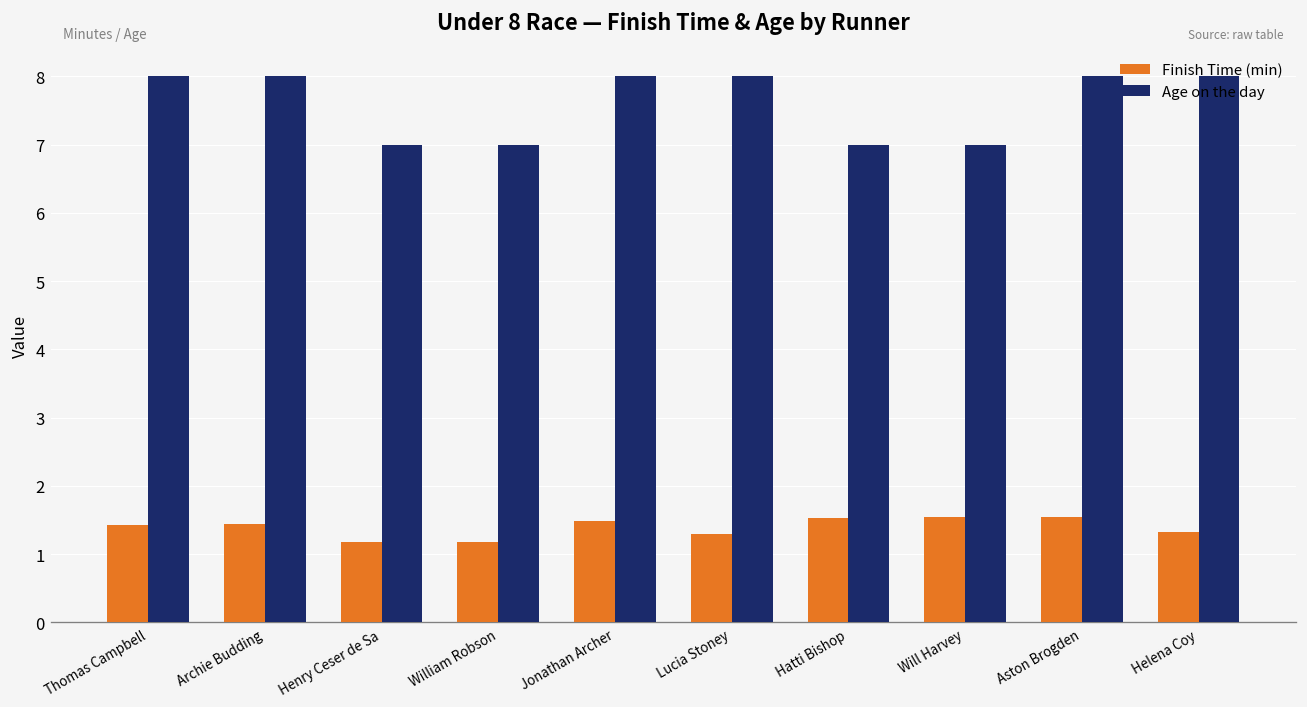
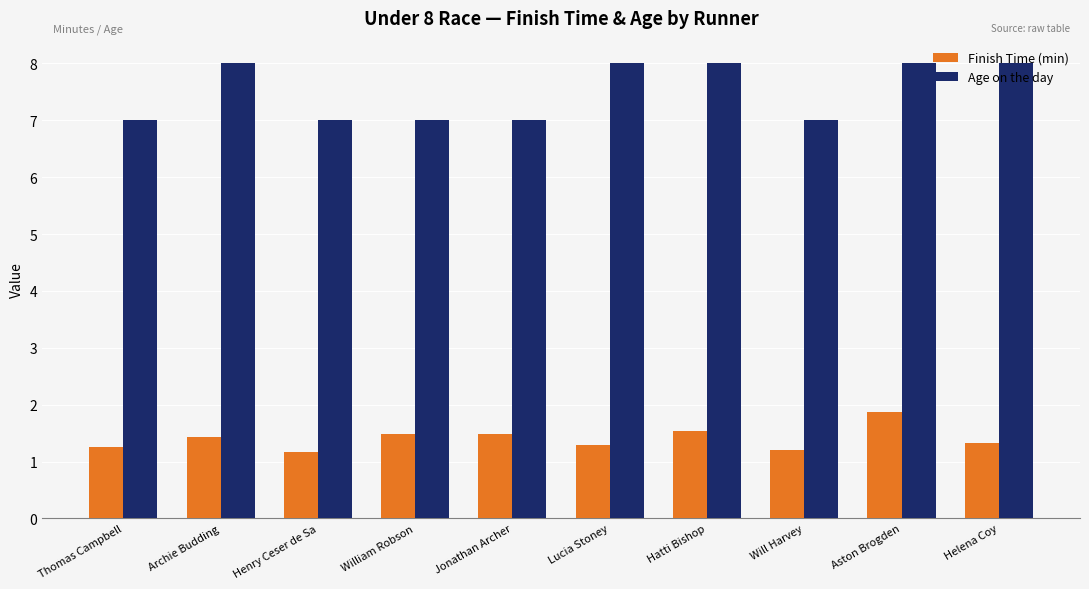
  {
    "Finish Time (min)": {
-     "Thomas Campbell": 1.4,
+     "Thomas Campbell": 1.3,
      "Archie Budding": 1.4,
      "Henry Ceser de Sa": 1.2,
-     "William Robson": 1.2,
+     "William Robson": 1.5,
      "Jonathan Archer": 1.5,
      "Lucia Stoney": 1.3,
      "Hatti Bishop": 1.5,
-     "Will Harvey": 1.5,
-     "Aston Brogden": 1.6,
+     "Will Harvey": 1.2,
+     "Aston Brogden": 1.9,
      "Helena Coy": 1.3
    },
    "Age on the day": {
-     "Thomas Campbell": 8,
+     "Thomas Campbell": 7,
      "Archie Budding": 8,
      "Henry Ceser de Sa": 7,
      "William Robson": 7,
-     "Jonathan Archer": 8,
+     "Jonathan Archer": 7,
      "Lucia Stoney": 8,
-     "Hatti Bishop": 7,
+     "Hatti Bishop": 8,
      "Will Harvey": 7,
      "Aston Brogden": 8,
      "Helena Coy": 8
    }
  }
